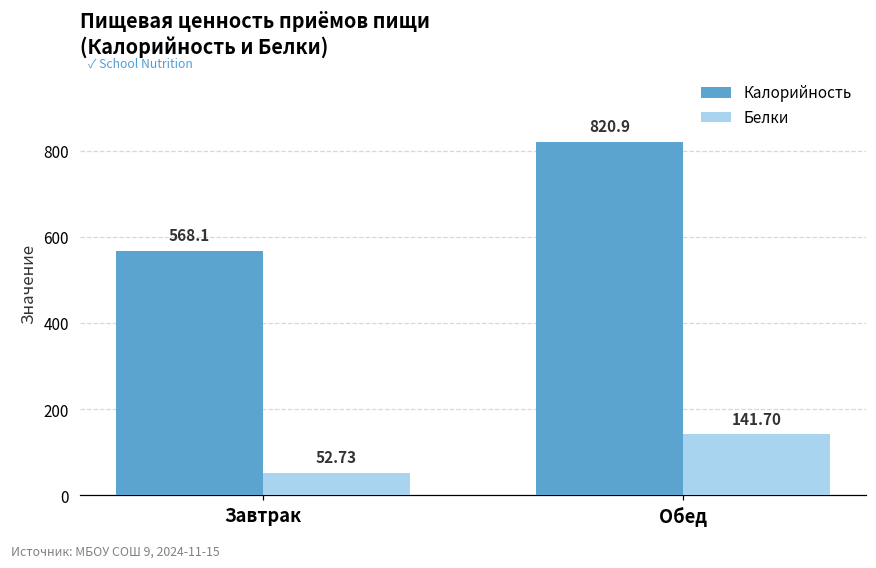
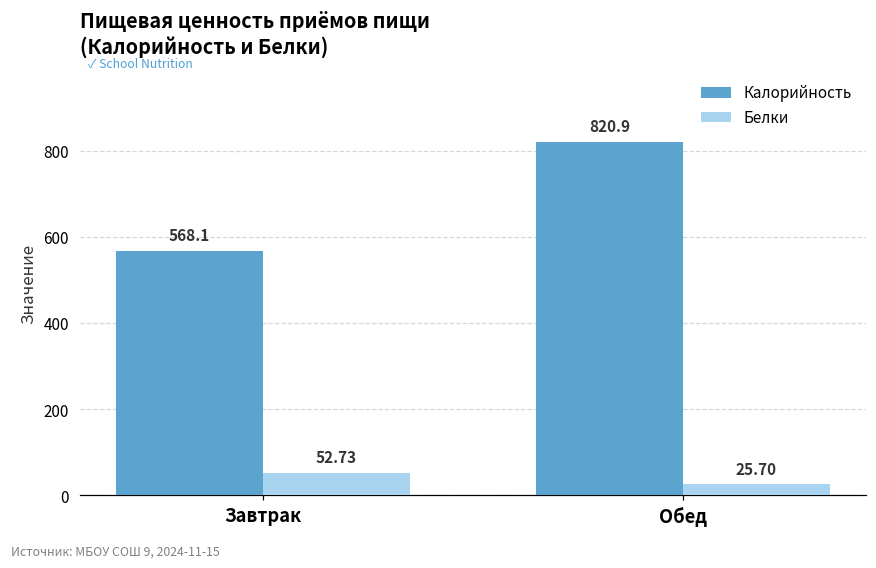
  {
    "Калорийность": {
      "Завтрак": 568.1,
      "Обед": 820.9
    },
    "Белки": {
      "Завтрак": 52.73,
-     "Обед": 141.70
+     "Обед": 25.70
    }
  }
